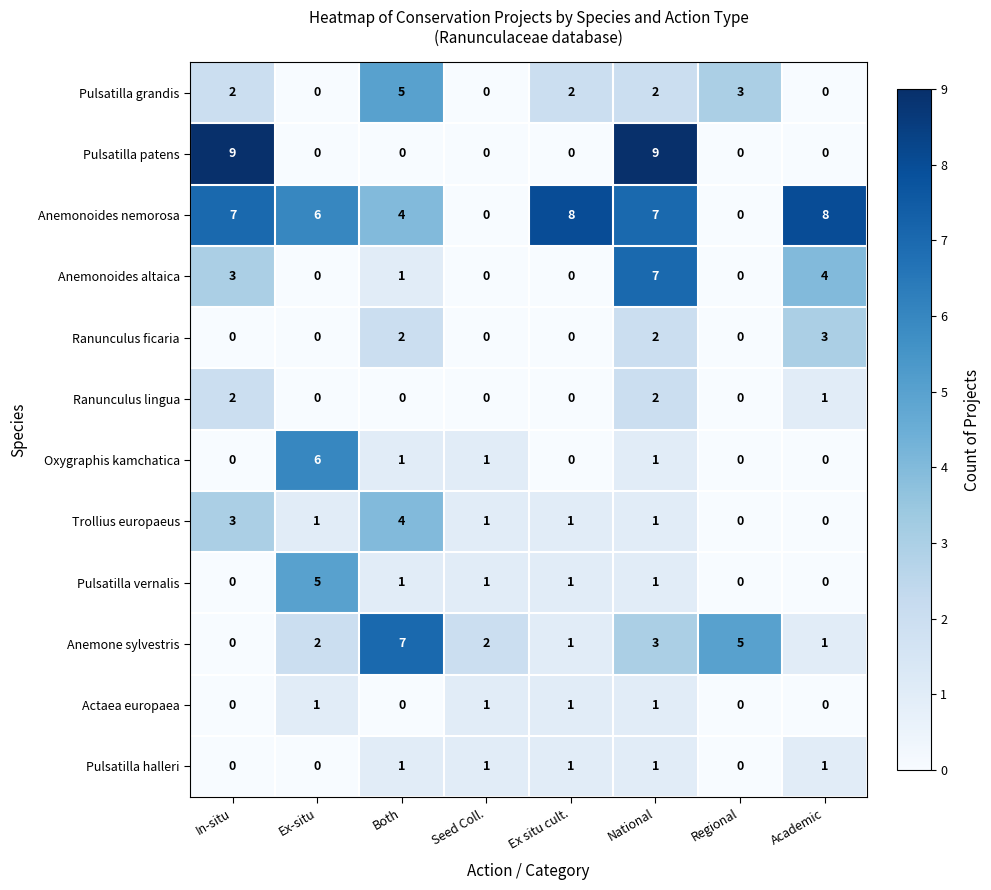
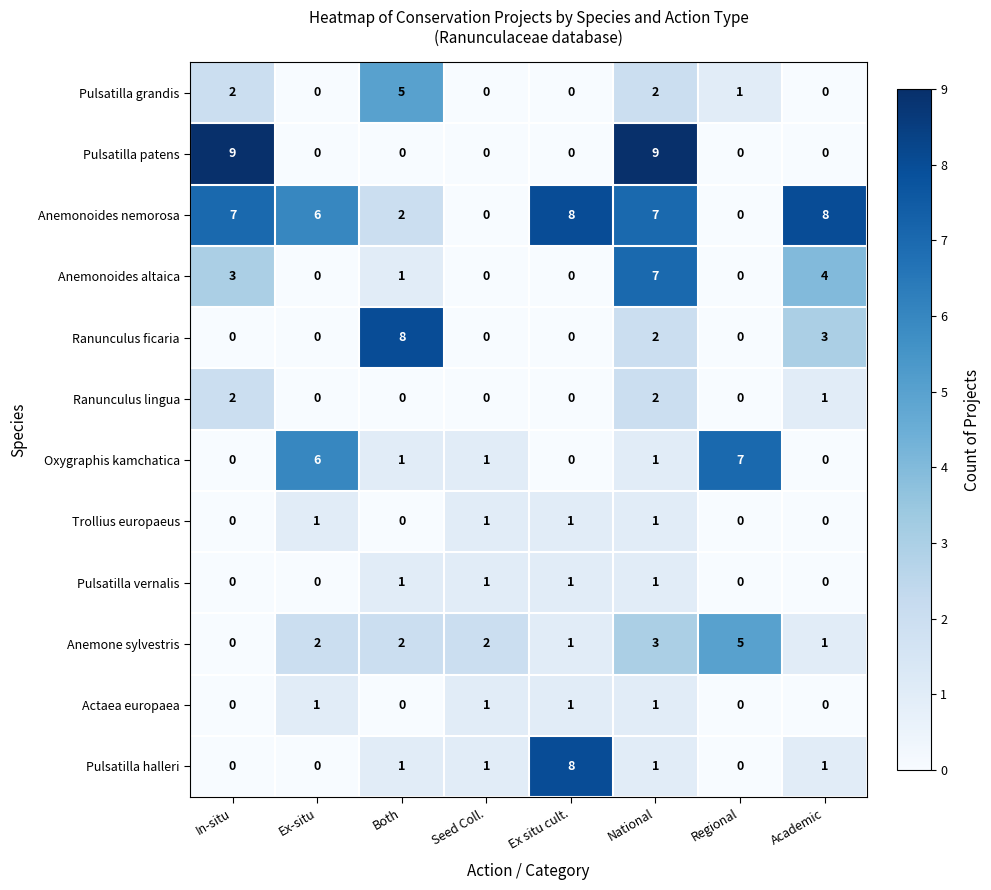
  {
    "Pulsatilla grandis": {
      "In-situ": 2,
      "Ex-situ": 0,
      "Both": 5,
      "Seed Coll.": 0,
-     "Ex situ cult.": 2,
+     "Ex situ cult.": 0,
      "National": 2,
-     "Regional": 3,
+     "Regional": 1,
      "Academic": 0
    },
    "Pulsatilla patens": {
      "In-situ": 9,
      "Ex-situ": 0,
      "Both": 0,
      "Seed Coll.": 0,
      "Ex situ cult.": 0,
      "National": 9,
      "Regional": 0,
      "Academic": 0
    },
    "Anemonoides nemorosa": {
      "In-situ": 7,
      "Ex-situ": 6,
-     "Both": 4,
+     "Both": 2,
      "Seed Coll.": 0,
      "Ex situ cult.": 8,
      "National": 7,
      "Regional": 0,
      "Academic": 8
    },
    "Anemonoides altaica": {
      "In-situ": 3,
      "Ex-situ": 0,
      "Both": 1,
      "Seed Coll.": 0,
      "Ex situ cult.": 0,
      "National": 7,
      "Regional": 0,
      "Academic": 4
    },
    "Ranunculus ficaria": {
      "In-situ": 0,
      "Ex-situ": 0,
-     "Both": 2,
+     "Both": 8,
      "Seed Coll.": 0,
      "Ex situ cult.": 0,
      "National": 2,
      "Regional": 0,
      "Academic": 3
    },
    "Ranunculus lingua": {
      "In-situ": 2,
      "Ex-situ": 0,
      "Both": 0,
      "Seed Coll.": 0,
      "Ex situ cult.": 0,
      "National": 2,
      "Regional": 0,
      "Academic": 1
    },
    "Oxygraphis kamchatica": {
      "In-situ": 0,
      "Ex-situ": 6,
      "Both": 1,
      "Seed Coll.": 1,
      "Ex situ cult.": 0,
      "National": 1,
-     "Regional": 0,
+     "Regional": 7,
      "Academic": 0
    },
    "Trollius europaeus": {
-     "In-situ": 3,
+     "In-situ": 0,
      "Ex-situ": 1,
-     "Both": 4,
+     "Both": 0,
      "Seed Coll.": 1,
      "Ex situ cult.": 1,
      "National": 1,
      "Regional": 0,
      "Academic": 0
    },
    "Pulsatilla vernalis": {
      "In-situ": 0,
-     "Ex-situ": 5,
+     "Ex-situ": 0,
      "Both": 1,
      "Seed Coll.": 1,
      "Ex situ cult.": 1,
      "National": 1,
      "Regional": 0,
      "Academic": 0
    },
    "Anemone sylvestris": {
      "In-situ": 0,
      "Ex-situ": 2,
-     "Both": 7,
+     "Both": 2,
      "Seed Coll.": 2,
      "Ex situ cult.": 1,
      "National": 3,
      "Regional": 5,
      "Academic": 1
    },
    "Actaea europaea": {
      "In-situ": 0,
      "Ex-situ": 1,
      "Both": 0,
      "Seed Coll.": 1,
      "Ex situ cult.": 1,
      "National": 1,
      "Regional": 0,
      "Academic": 0
    },
    "Pulsatilla halleri": {
      "In-situ": 0,
      "Ex-situ": 0,
      "Both": 1,
      "Seed Coll.": 1,
-     "Ex situ cult.": 1,
+     "Ex situ cult.": 8,
      "National": 1,
      "Regional": 0,
      "Academic": 1
    }
  }
